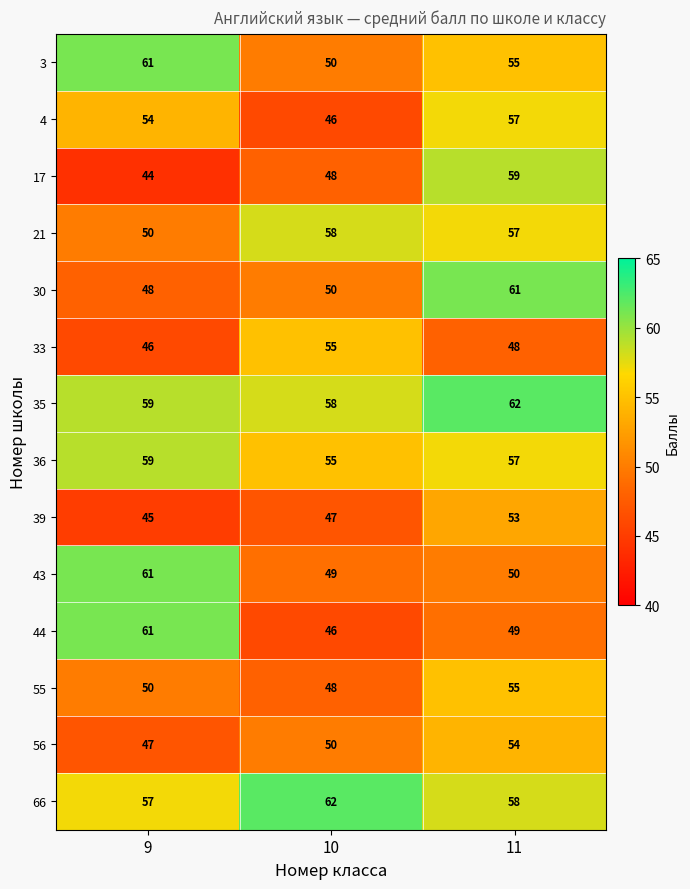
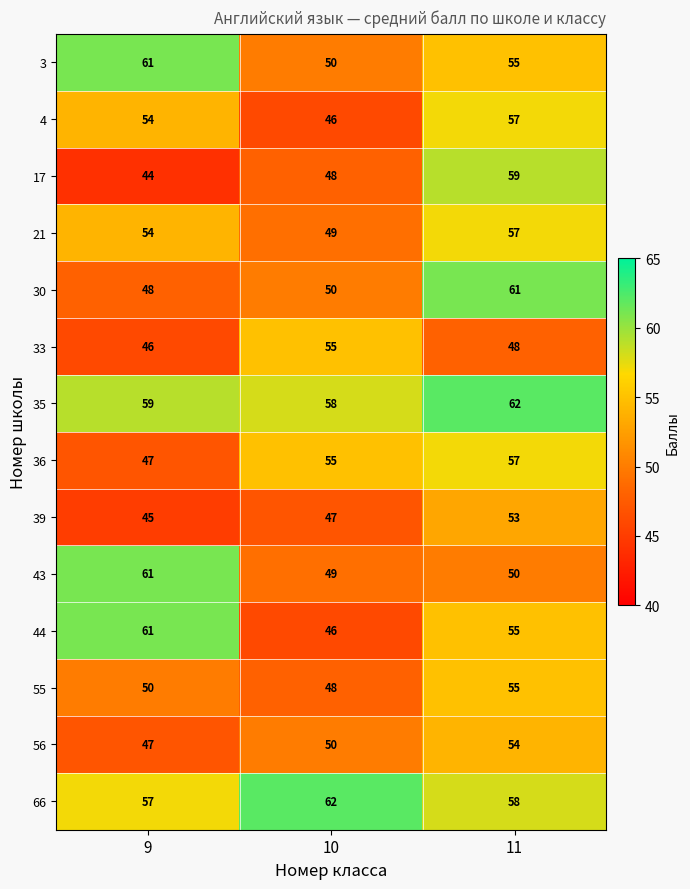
  {
    "3": {
      "9": 61,
      "10": 50,
      "11": 55
    },
    "4": {
      "9": 54,
      "10": 46,
      "11": 57
    },
    "17": {
      "9": 44,
      "10": 48,
      "11": 59
    },
    "21": {
-     "9": 50,
-     "10": 58,
+     "9": 54,
+     "10": 49,
      "11": 57
    },
    "30": {
      "9": 48,
      "10": 50,
      "11": 61
    },
    "33": {
      "9": 46,
      "10": 55,
      "11": 48
    },
    "35": {
      "9": 59,
      "10": 58,
      "11": 62
    },
    "36": {
-     "9": 59,
+     "9": 47,
      "10": 55,
      "11": 57
    },
    "39": {
      "9": 45,
      "10": 47,
      "11": 53
    },
    "43": {
      "9": 61,
      "10": 49,
      "11": 50
    },
    "44": {
      "9": 61,
      "10": 46,
-     "11": 49
+     "11": 55
    },
    "55": {
      "9": 50,
      "10": 48,
      "11": 55
    },
    "56": {
      "9": 47,
      "10": 50,
      "11": 54
    },
    "66": {
      "9": 57,
      "10": 62,
      "11": 58
    }
  }
